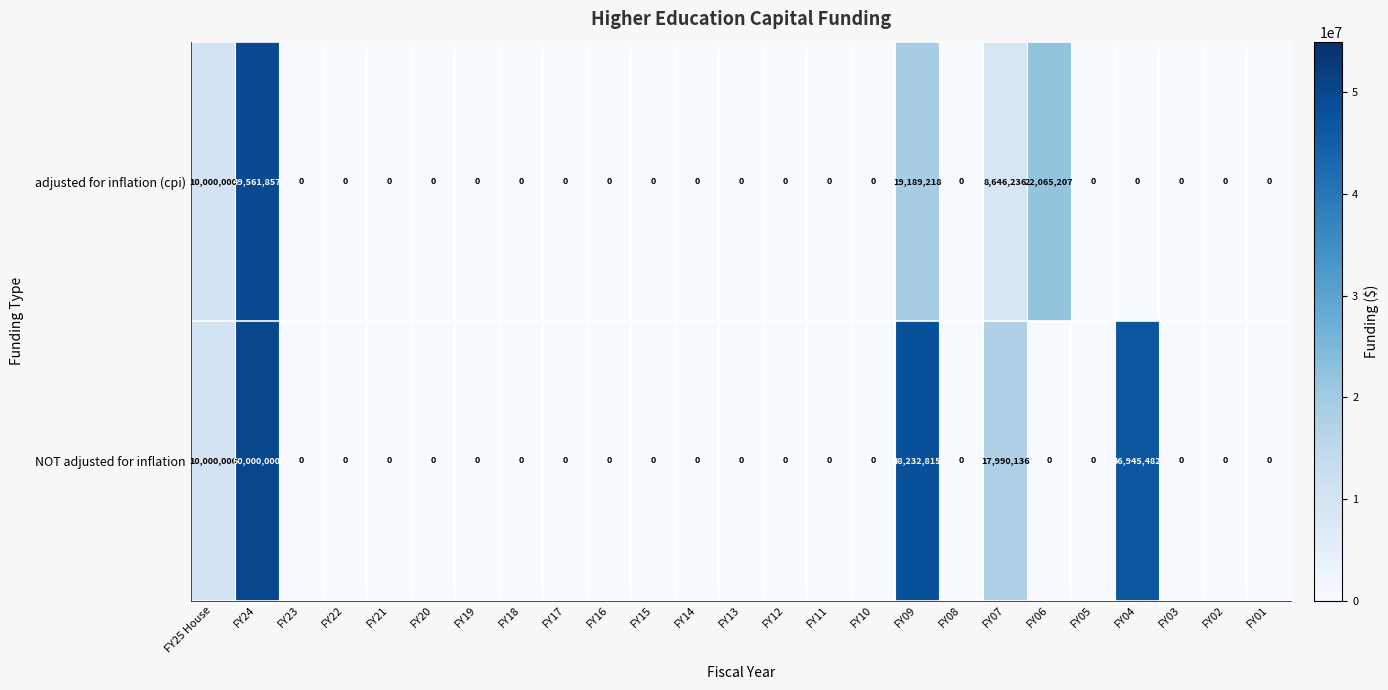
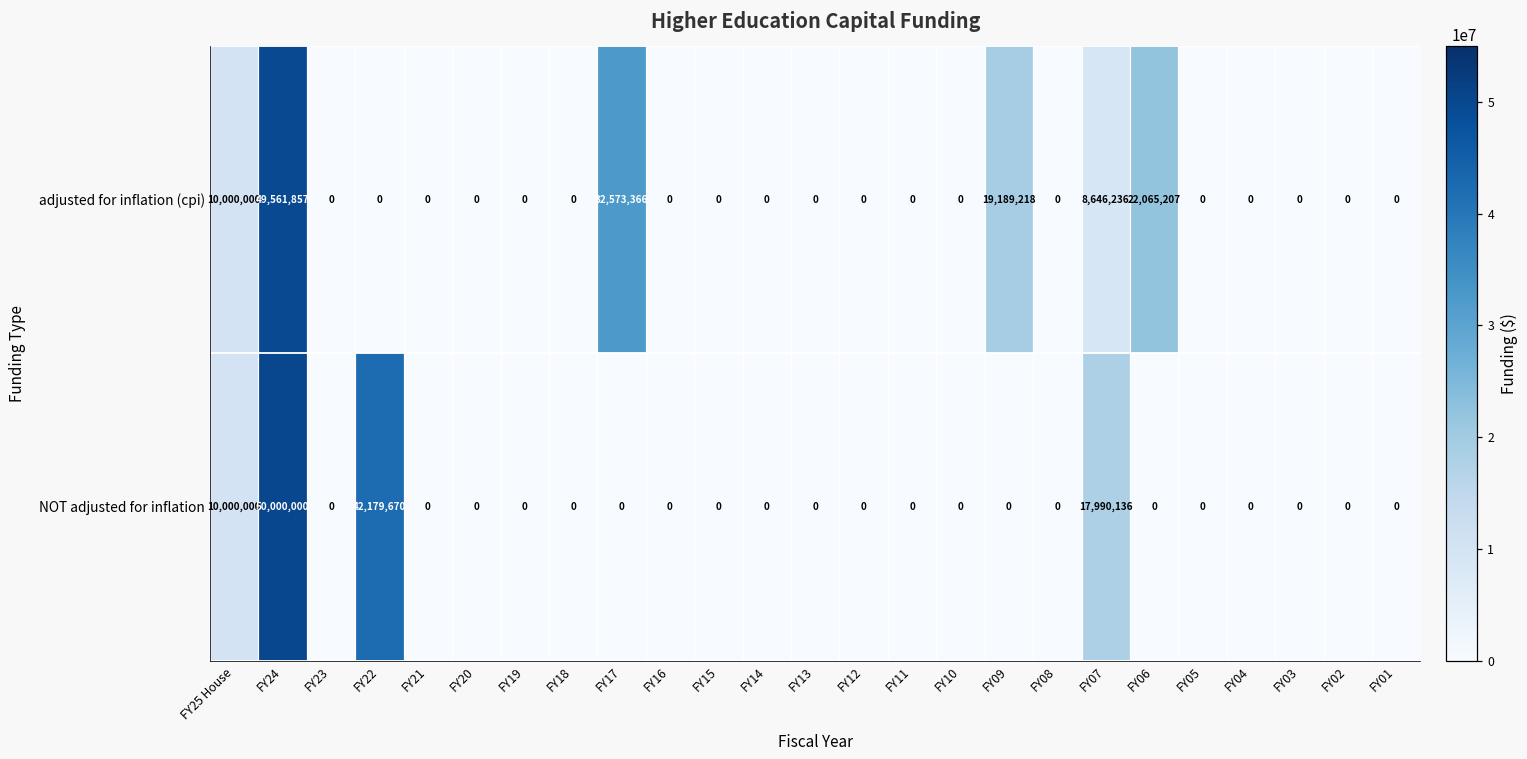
  {
    "adjusted for inflation (cpi)": {
      "FY25 House": "10,000,000",
      "FY24": "49,561,857",
      "FY23": "0",
      "FY22": "0",
      "FY21": "0",
      "FY20": "0",
      "FY19": "0",
      "FY18": "0",
-     "FY17": "0",
+     "FY17": "32,573,366",
      "FY16": "0",
      "FY15": "0",
      "FY14": "0",
      "FY13": "0",
      "FY12": "0",
      "FY11": "0",
      "FY10": "0",
      "FY09": "19,189,218",
      "FY08": "0",
      "FY07": "8,646,236",
      "FY06": "22,065,207",
      "FY05": "0",
      "FY04": "0",
      "FY03": "0",
      "FY02": "0",
      "FY01": "0"
    },
    "NOT adjusted for inflation": {
      "FY25 House": "10,000,000",
      "FY24": "50,000,000",
      "FY23": "0",
-     "FY22": "0",
+     "FY22": "42,179,670",
      "FY21": "0",
      "FY20": "0",
      "FY19": "0",
      "FY18": "0",
      "FY17": "0",
      "FY16": "0",
      "FY15": "0",
      "FY14": "0",
      "FY13": "0",
      "FY12": "0",
      "FY11": "0",
      "FY10": "0",
-     "FY09": "48,232,815",
+     "FY09": "0",
      "FY08": "0",
      "FY07": "17,990,136",
      "FY06": "0",
      "FY05": "0",
-     "FY04": "46,945,482",
+     "FY04": "0",
      "FY03": "0",
      "FY02": "0",
      "FY01": "0"
    }
  }
